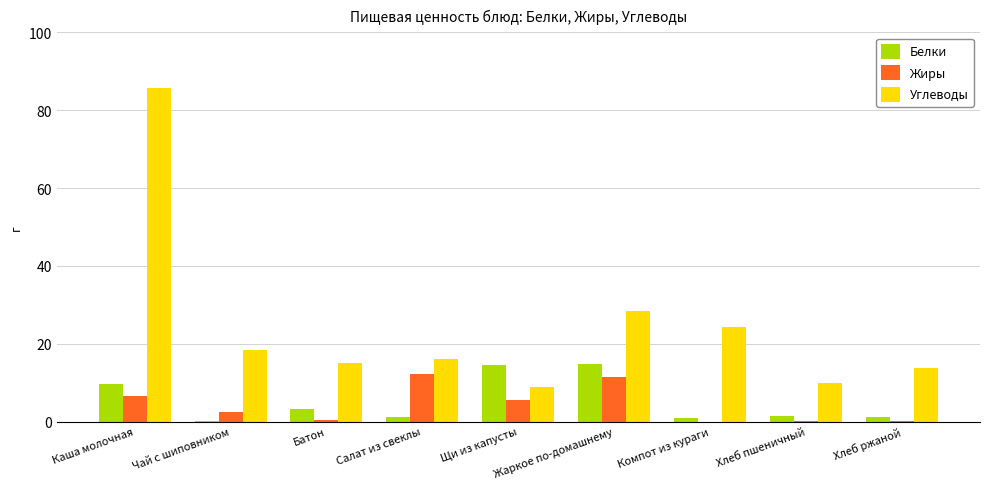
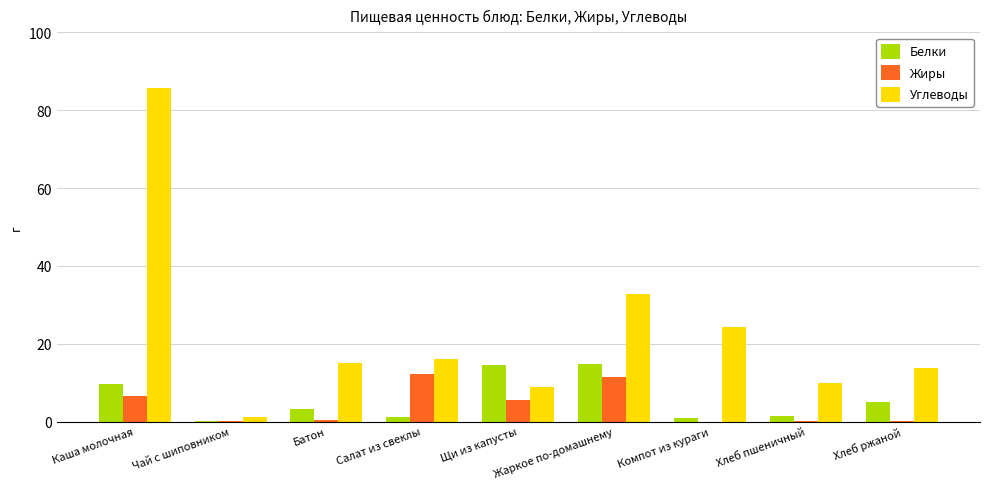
  {
    "Белки": {
      "Каша молочная": 10,
      "Батон": 3,
      "Салат из свеклы": 1,
      "Щи из капусты": 15,
      "Жаркое по-домашнему": 15,
      "Компот из кураги": 1,
      "Хлеб пшеничный": 2,
-     "Хлеб ржаной": 1
+     "Хлеб ржаной": 5
    },
    "Жиры": {
      "Каша молочная": 7,
-     "Чай с шиповником": 3,
+     "Чай с шиповником": 0,
      "Салат из свеклы": 12,
      "Щи из капусты": 6,
      "Жаркое по-домашнему": 11
    },
    "Углеводы": {
      "Каша молочная": 86,
-     "Чай с шиповником": 18,
+     "Чай с шиповником": 1,
      "Батон": 15,
      "Салат из свеклы": 16,
      "Щи из капусты": 9,
-     "Жаркое по-домашнему": 28,
+     "Жаркое по-домашнему": 33,
      "Компот из кураги": 24,
      "Хлеб пшеничный": 10,
      "Хлеб ржаной": 14
    }
  }
